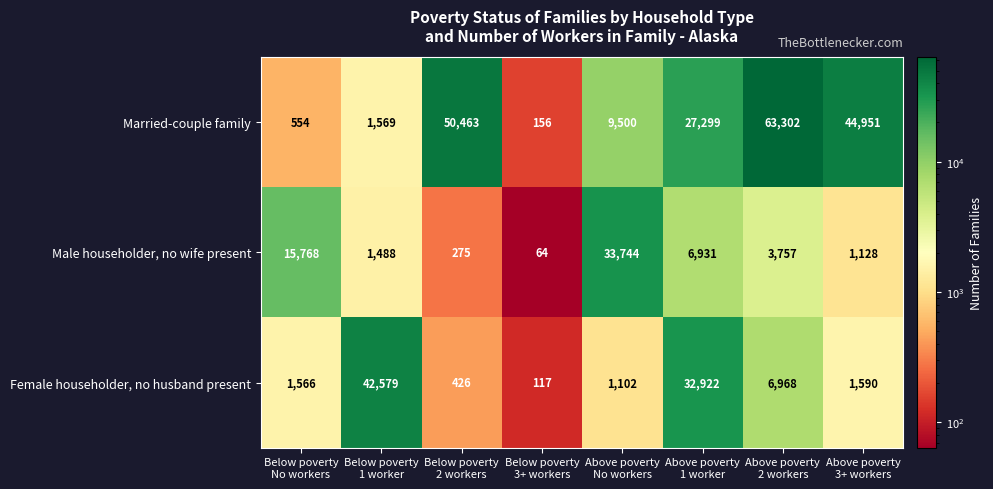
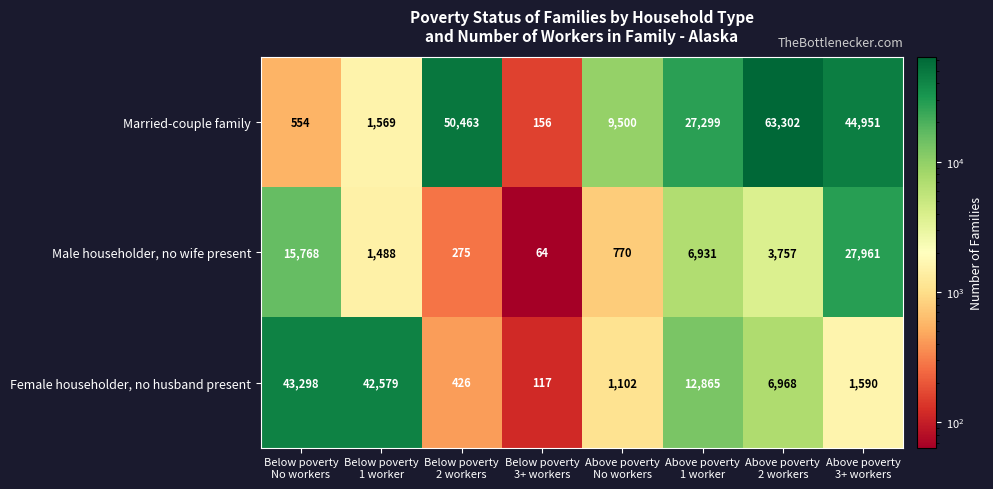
  {
    "Married-couple family": {
      "Below poverty No workers": "554",
      "Below poverty 1 worker": "1,569",
      "Below poverty 2 workers": "50,463",
      "Below poverty 3+ workers": "156",
      "Above poverty No workers": "9,500",
      "Above poverty 1 worker": "27,299",
      "Above poverty 2 workers": "63,302",
      "Above poverty 3+ workers": "44,951"
    },
    "Male householder, no wife present": {
      "Below poverty No workers": "15,768",
      "Below poverty 1 worker": "1,488",
      "Below poverty 2 workers": "275",
      "Below poverty 3+ workers": "64",
-     "Above poverty No workers": "33,744",
+     "Above poverty No workers": "770",
      "Above poverty 1 worker": "6,931",
      "Above poverty 2 workers": "3,757",
-     "Above poverty 3+ workers": "1,128"
+     "Above poverty 3+ workers": "27,961"
    },
    "Female householder, no husband present": {
-     "Below poverty No workers": "1,566",
+     "Below poverty No workers": "43,298",
      "Below poverty 1 worker": "42,579",
      "Below poverty 2 workers": "426",
      "Below poverty 3+ workers": "117",
      "Above poverty No workers": "1,102",
-     "Above poverty 1 worker": "32,922",
+     "Above poverty 1 worker": "12,865",
      "Above poverty 2 workers": "6,968",
      "Above poverty 3+ workers": "1,590"
    }
  }
